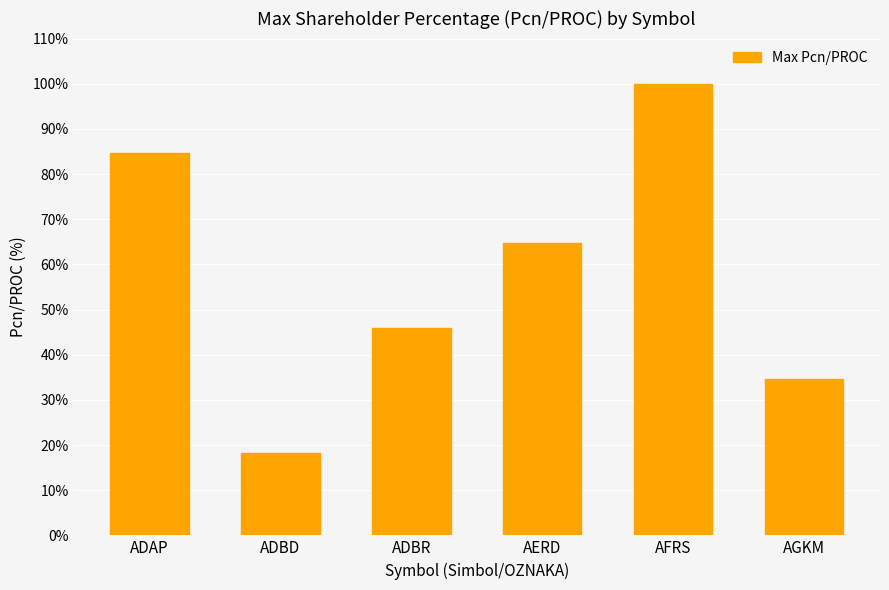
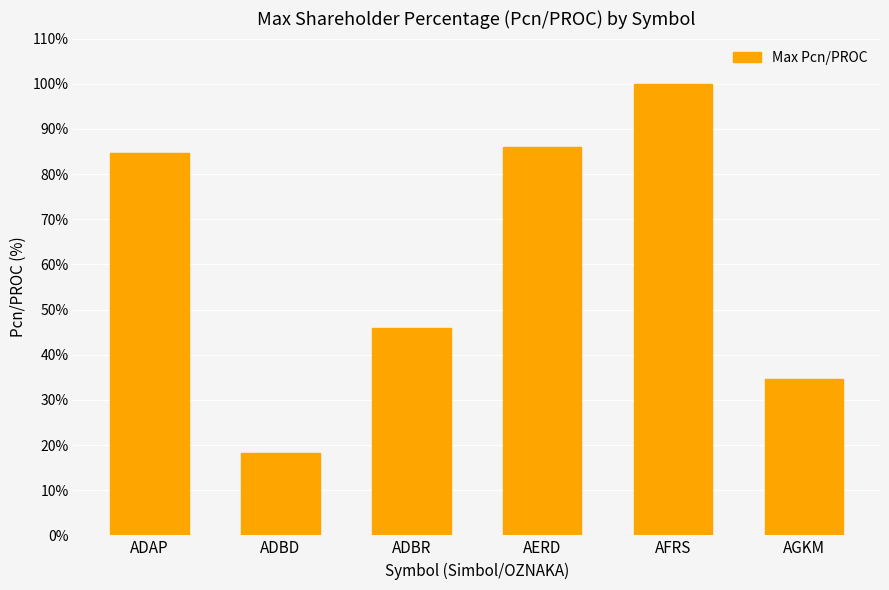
  {
    "ADAP": "85%",
    "ADBD": "18%",
    "ADBR": "46%",
-   "AERD": "65%",
+   "AERD": "86%",
    "AFRS": "100%",
    "AGKM": "35%"
  }
